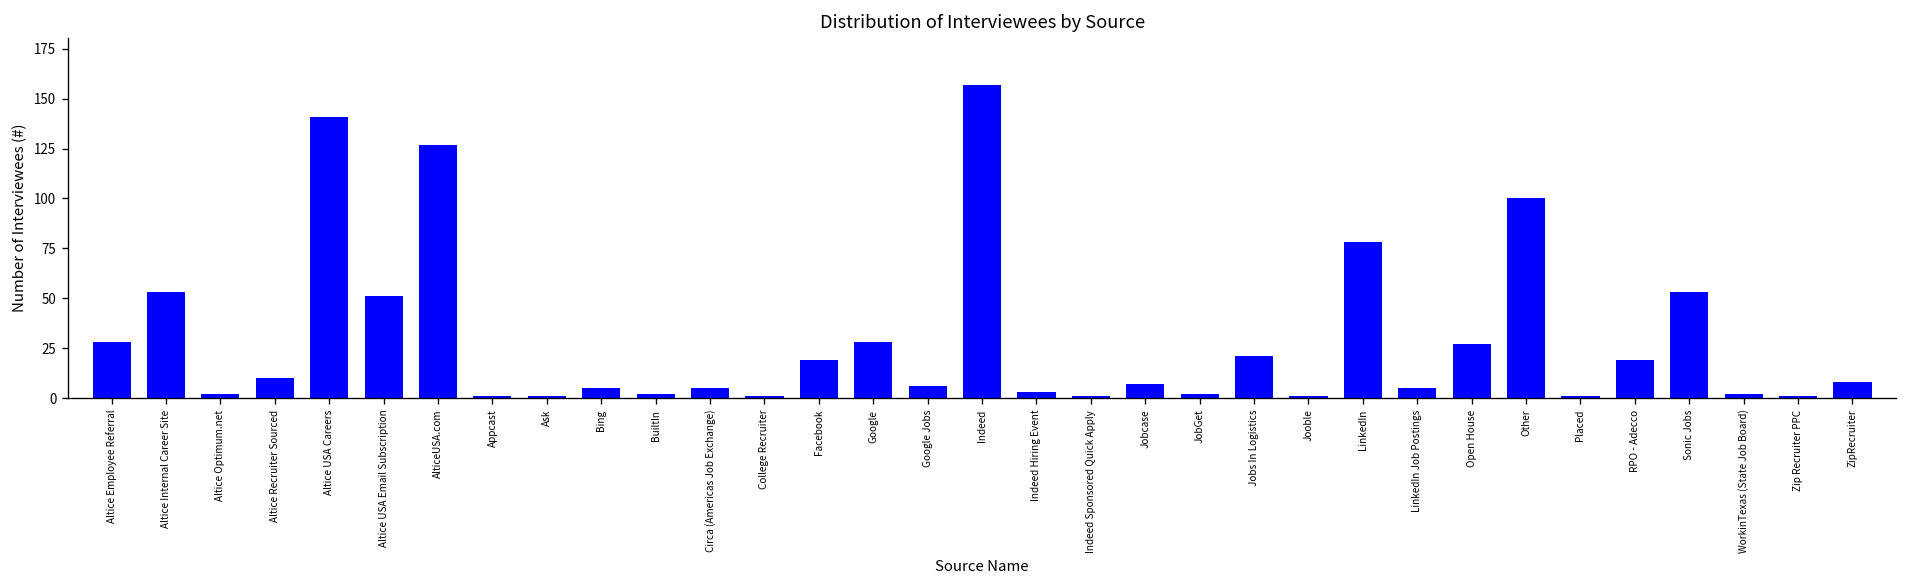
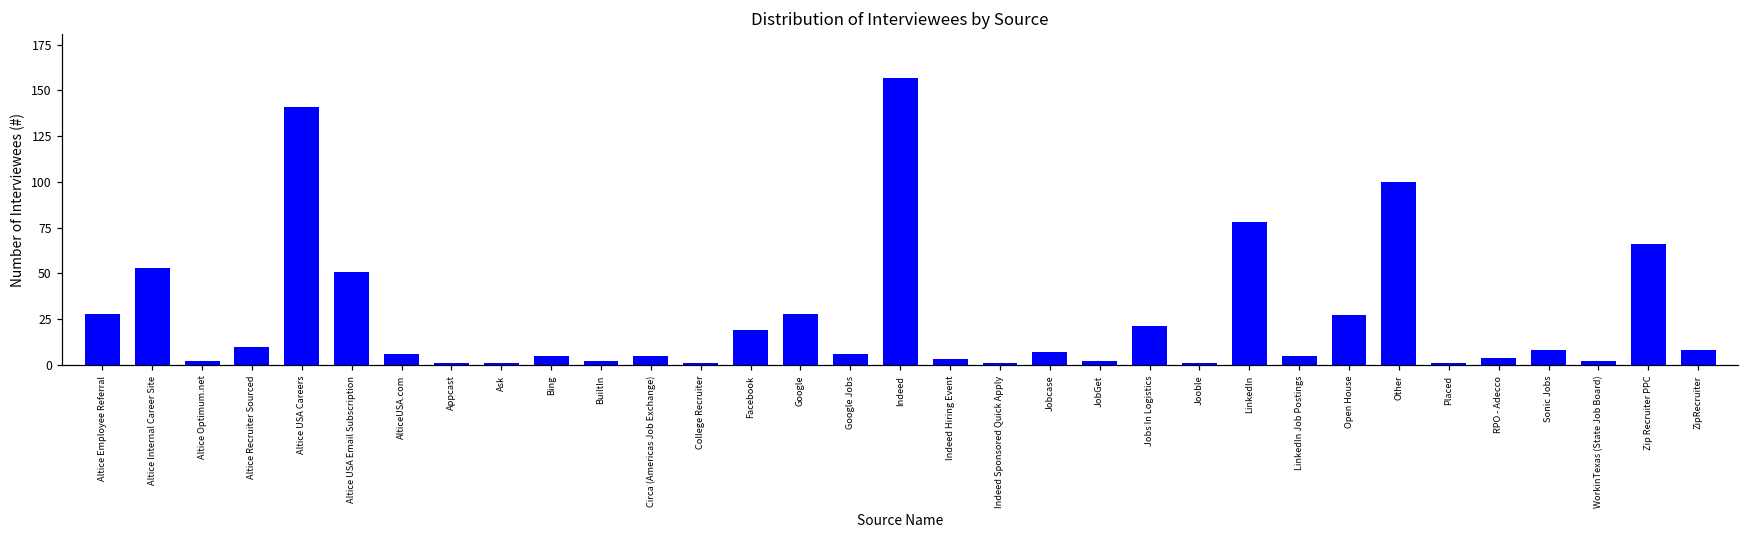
  {
    "Altice Employee Referral": 28,
    "Altice Internal Career Site": 53,
    "Altice Optimum.net": 2,
    "Altice Recruiter Sourced": 10,
    "Altice USA Careers": 141,
    "Altice USA Email Subscription": 51,
-   "AlticeUSA.com": 127,
+   "AlticeUSA.com": 6,
    "Bing": 5,
    "BuiltIn": 2,
    "Circa (Americas Job Exchange)": 5,
    "Facebook": 19,
    "Google": 28,
    "Google Jobs": 6,
    "Indeed": 157,
    "Indeed Hiring Event": 3,
    "Jobcase": 7,
    "JobGet": 2,
    "Jobs In Logistics": 21,
    "LinkedIn": 78,
    "LinkedIn Job Postings": 5,
    "Open House": 27,
    "Other": 100,
-   "RPO - Adecco": 19,
-   "Sonic Jobs": 53,
+   "RPO - Adecco": 4,
+   "Sonic Jobs": 8,
    "WorkinTexas (State Job Board)": 2,
-   "Zip Recruiter PPC": 1,
+   "Zip Recruiter PPC": 66,
    "ZipRecruiter": 8
  }
